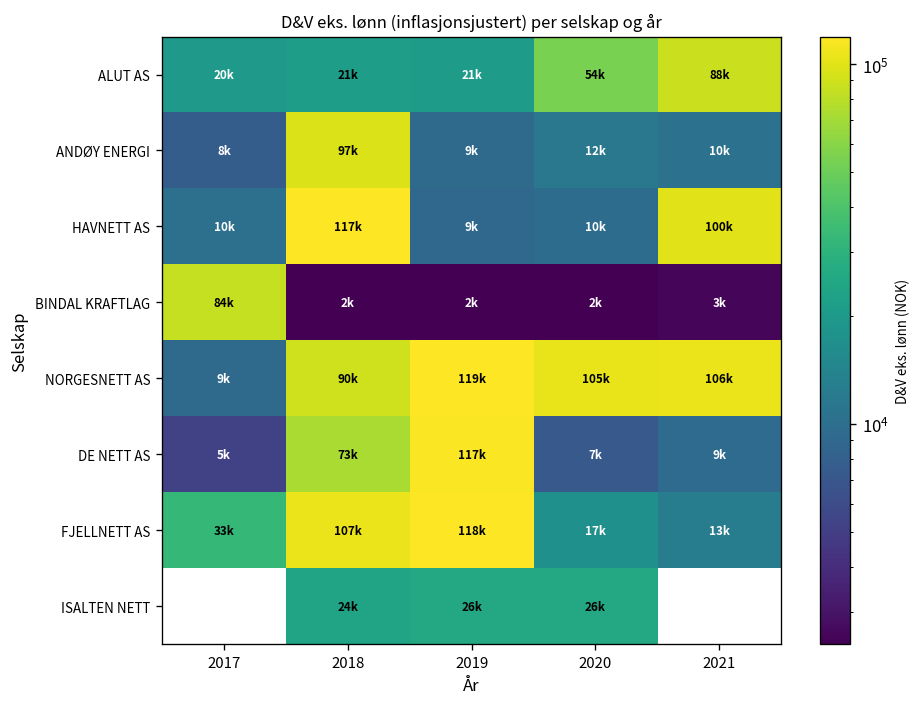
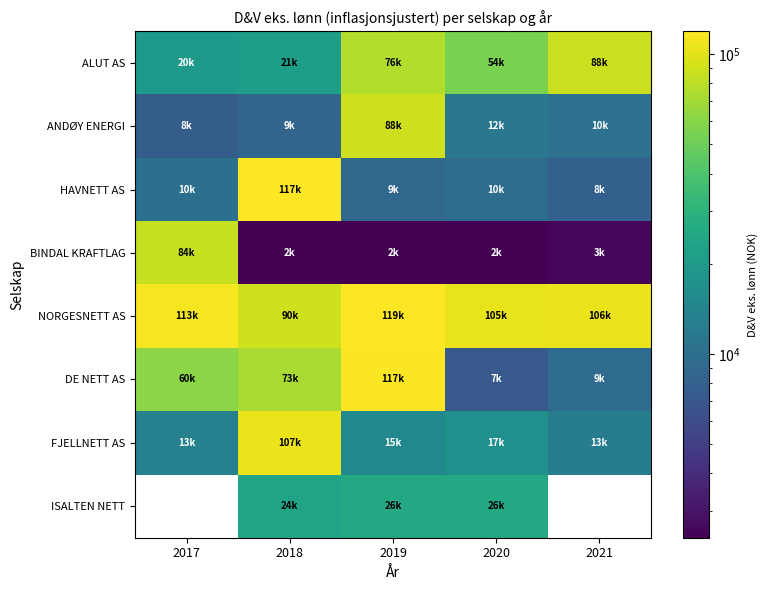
  {
    "ALUT AS": {
      "2017": "20k",
      "2018": "21k",
-     "2019": "21k",
+     "2019": "76k",
      "2020": "54k",
      "2021": "88k"
    },
    "ANDØY ENERGI": {
      "2017": "8k",
-     "2018": "97k",
-     "2019": "9k",
+     "2018": "9k",
+     "2019": "88k",
      "2020": "12k",
      "2021": "10k"
    },
    "HAVNETT AS": {
      "2017": "10k",
      "2018": "117k",
      "2019": "9k",
      "2020": "10k",
-     "2021": "100k"
+     "2021": "8k"
    },
    "BINDAL KRAFTLAG": {
      "2017": "84k",
      "2018": "2k",
      "2019": "2k",
      "2020": "2k",
      "2021": "3k"
    },
    "NORGESNETT AS": {
-     "2017": "9k",
+     "2017": "113k",
      "2018": "90k",
      "2019": "119k",
      "2020": "105k",
      "2021": "106k"
    },
    "DE NETT AS": {
-     "2017": "5k",
+     "2017": "60k",
      "2018": "73k",
      "2019": "117k",
      "2020": "7k",
      "2021": "9k"
    },
    "FJELLNETT AS": {
-     "2017": "33k",
+     "2017": "13k",
      "2018": "107k",
-     "2019": "118k",
+     "2019": "15k",
      "2020": "17k",
      "2021": "13k"
    },
    "ISALTEN NETT": {
      "2018": "24k",
      "2019": "26k",
      "2020": "26k"
    }
  }
